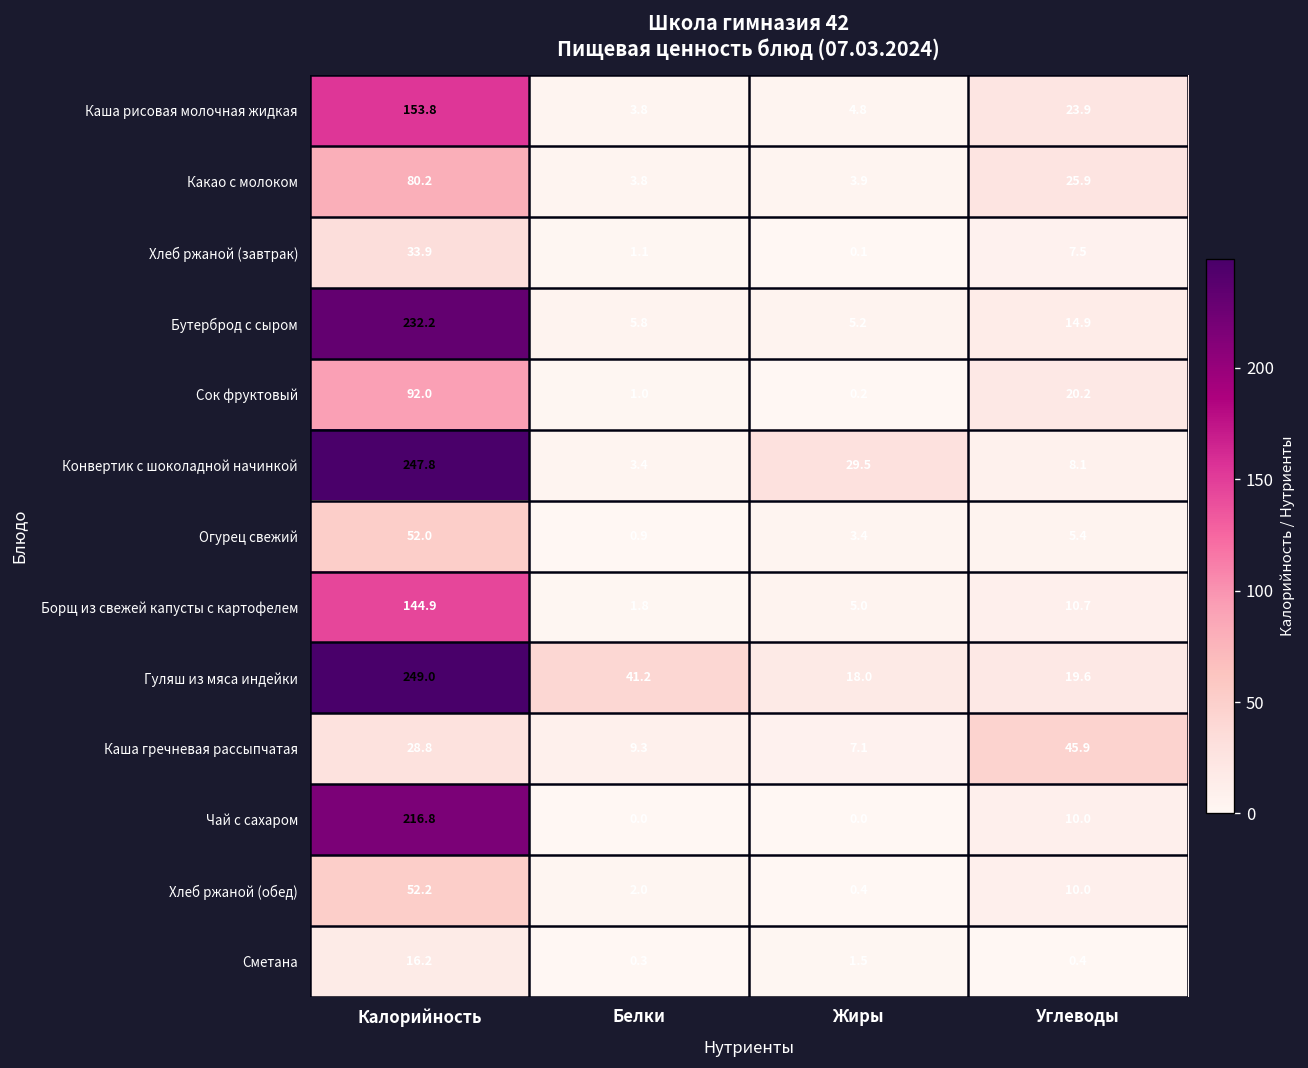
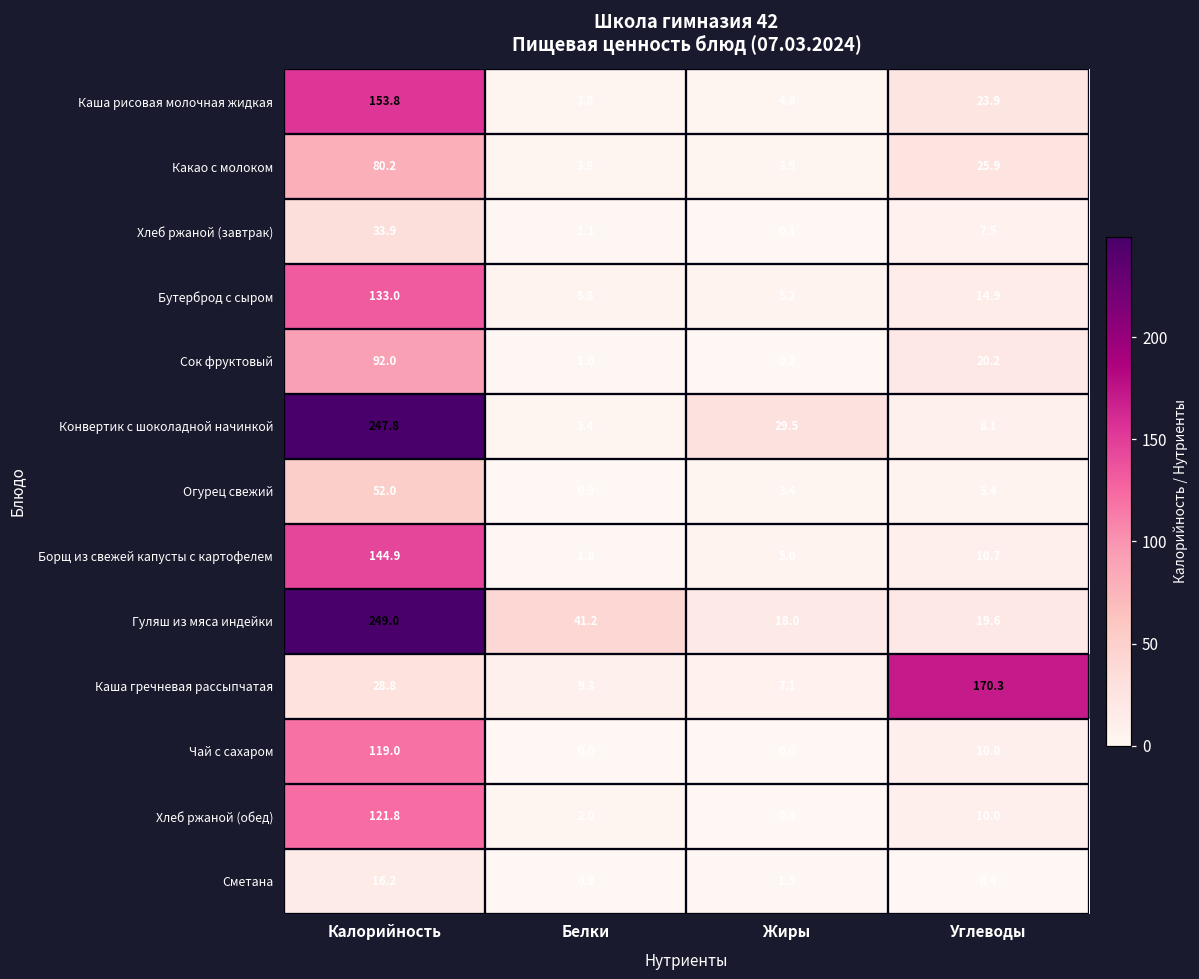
  {
    "Каша рисовая молочная жидкая": {
      "Калорийность": 153.8
    },
    "Какао с молоком": {
      "Калорийность": 80.2
    },
    "Бутерброд с сыром": {
-     "Калорийность": 232.2
+     "Калорийность": 133.0
    },
    "Сок фруктовый": {
      "Калорийность": 92.0
    },
    "Конвертик с шоколадной начинкой": {
      "Калорийность": 247.8
    },
    "Огурец свежий": {
      "Калорийность": 52.0
    },
    "Борщ из свежей капусты с картофелем": {
      "Калорийность": 144.9
    },
    "Гуляш из мяса индейки": {
      "Калорийность": 249.0
    },
    "Каша гречневая рассыпчатая": {
-     "Углеводы": 45.9
+     "Углеводы": 170.3
    },
    "Чай с сахаром": {
-     "Калорийность": 216.8
+     "Калорийность": 119.0
    },
    "Хлеб ржаной (обед)": {
-     "Калорийность": 52.2
+     "Калорийность": 121.8
    }
  }
